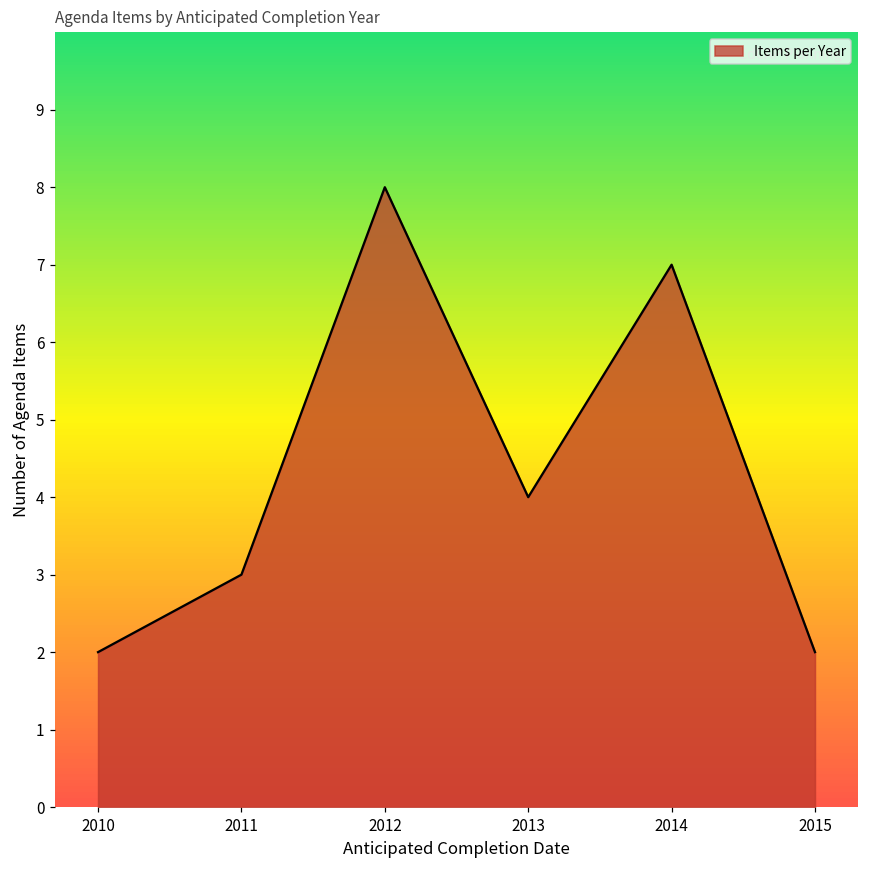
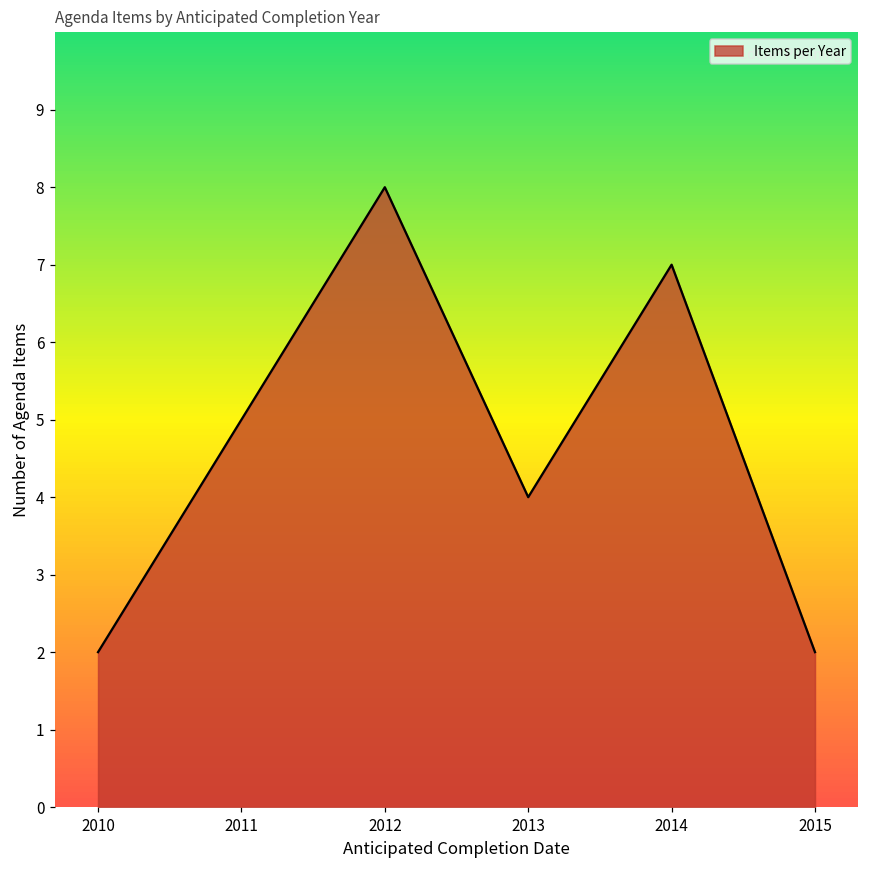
  {
    "2010": 2,
-   "2011": 3,
+   "2011": 5,
    "2012": 8,
    "2013": 4,
    "2014": 7,
    "2015": 2
  }
